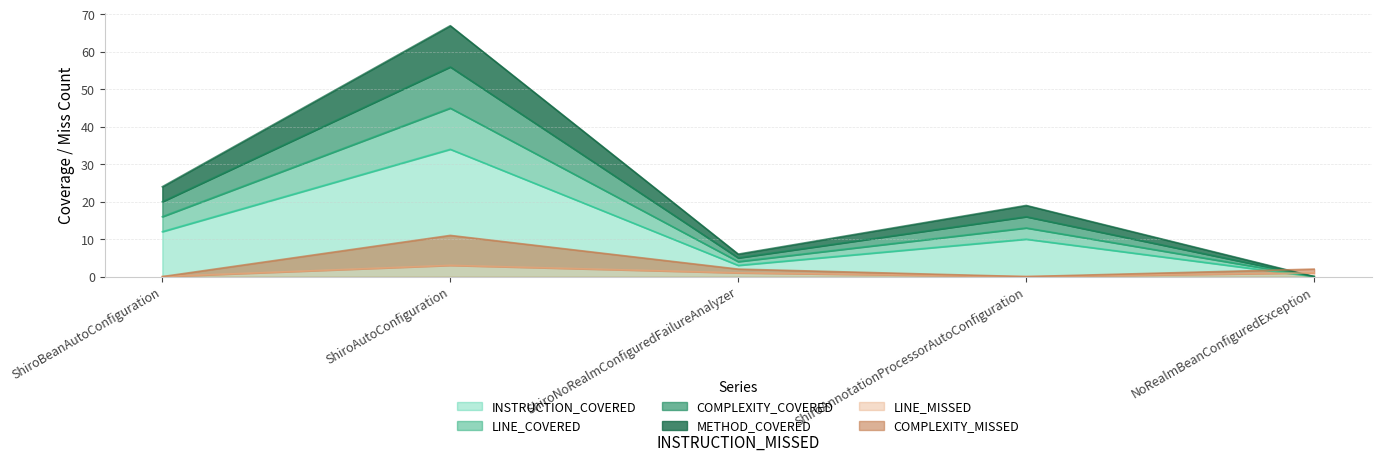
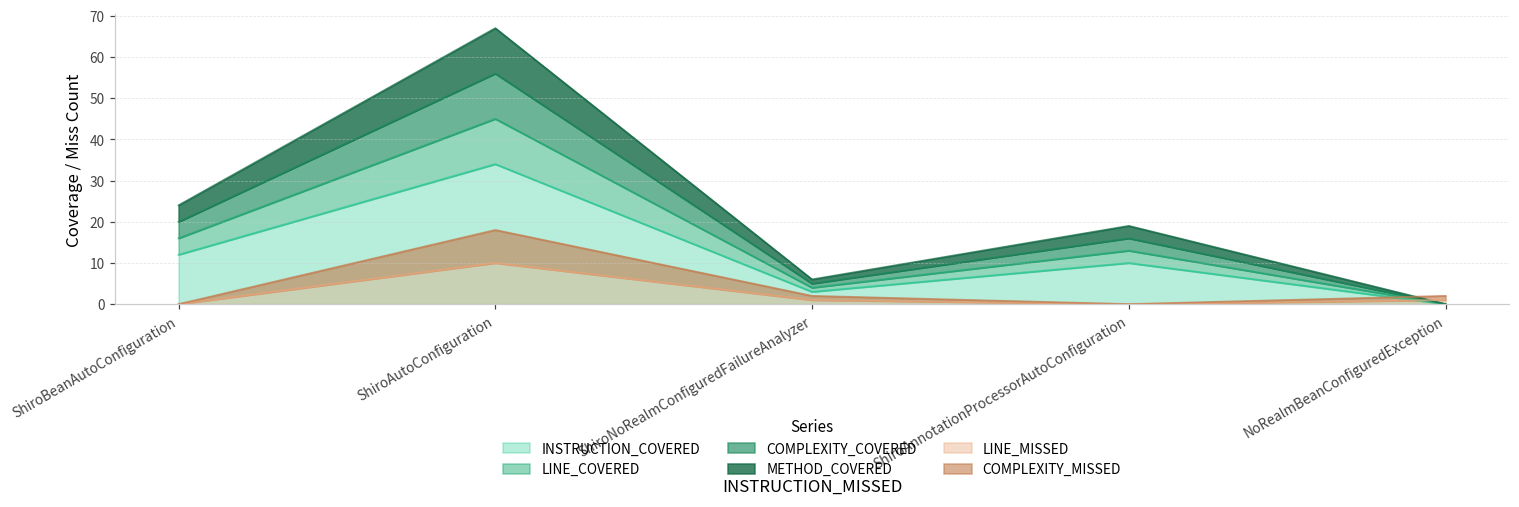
  {
    "LINE_MISSED": {
-     "ShiroAutoConfiguration": 3,
+     "ShiroAutoConfiguration": 10,
      "ShiroNoRealmConfiguredFailureAnalyzer": 1,
      "NoRealmBeanConfiguredException": 1
    },
    "COMPLEXITY_MISSED": {
      "ShiroAutoConfiguration": 8,
      "ShiroNoRealmConfiguredFailureAnalyzer": 1,
      "NoRealmBeanConfiguredException": 1
    }
  }
